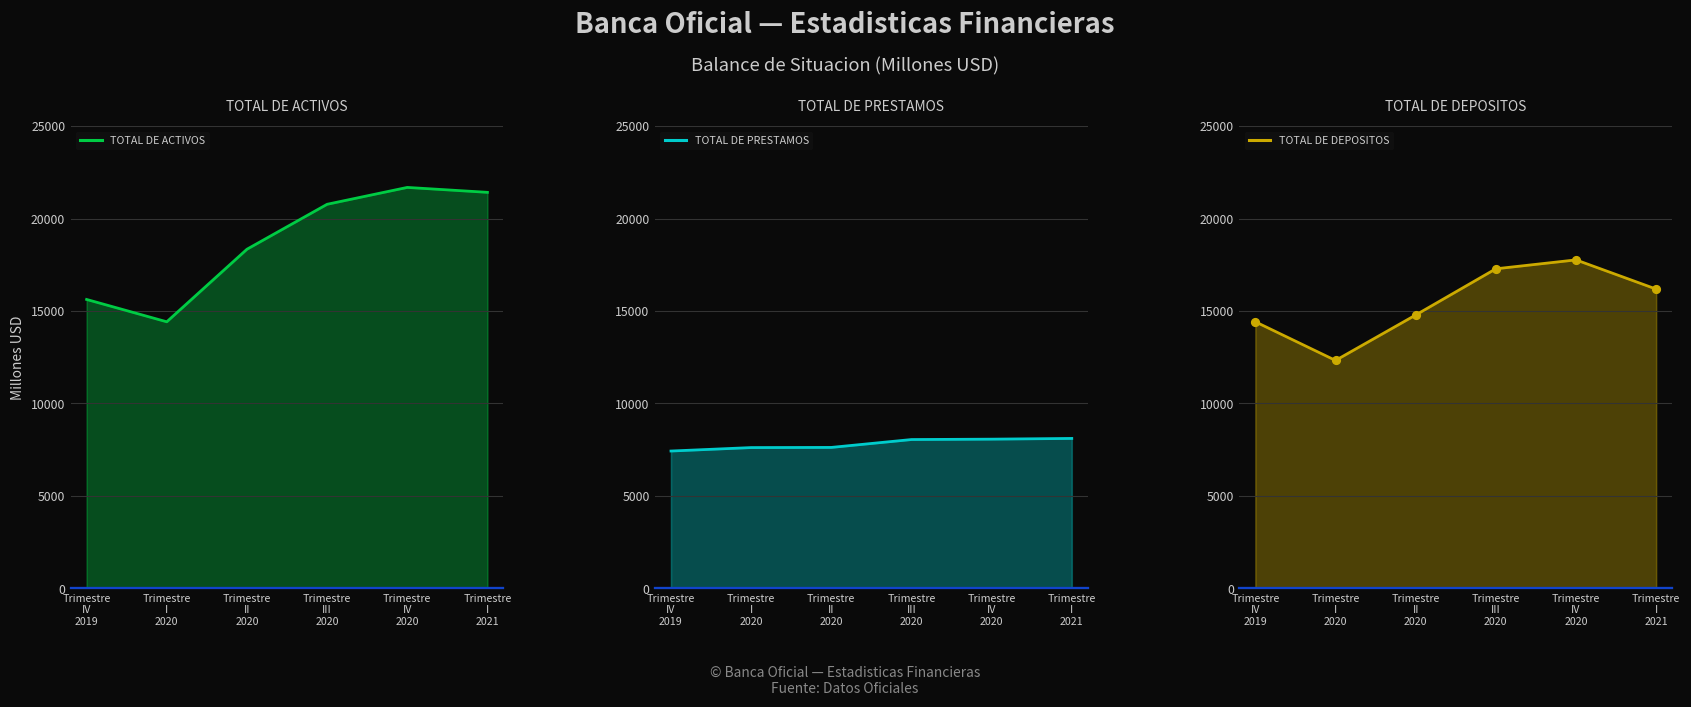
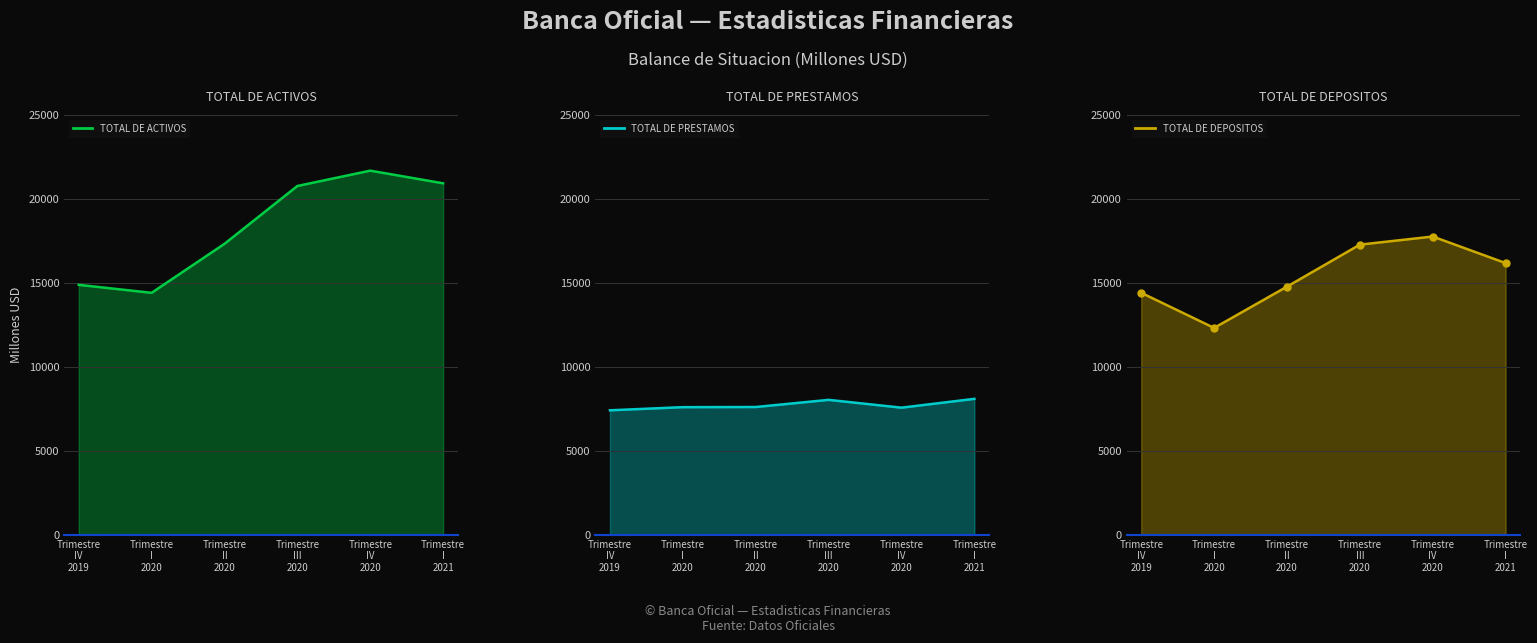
  {
    "TOTAL DE ACTIVOS": {
-     "Trimestre IV 2019": 15600,
+     "Trimestre IV 2019": 14900,
      "Trimestre I 2020": 14400,
-     "Trimestre II 2020": 18300,
+     "Trimestre II 2020": 17300,
      "Trimestre III 2020": 20800,
      "Trimestre IV 2020": 21700,
-     "Trimestre I 2021": 21400
+     "Trimestre I 2021": 20900
    },
    "TOTAL DE PRESTAMOS": {
      "Trimestre IV 2019": 7400,
      "Trimestre I 2020": 7600,
      "Trimestre II 2020": 7600,
      "Trimestre III 2020": 8000,
-     "Trimestre IV 2020": 8100,
+     "Trimestre IV 2020": 7600,
      "Trimestre I 2021": 8100
    },
    "TOTAL DE DEPOSITOS": {
      "Trimestre IV 2019": 14400,
      "Trimestre I 2020": 12300,
      "Trimestre II 2020": 14800,
      "Trimestre III 2020": 17300,
      "Trimestre IV 2020": 17800,
      "Trimestre I 2021": 16200
    }
  }
